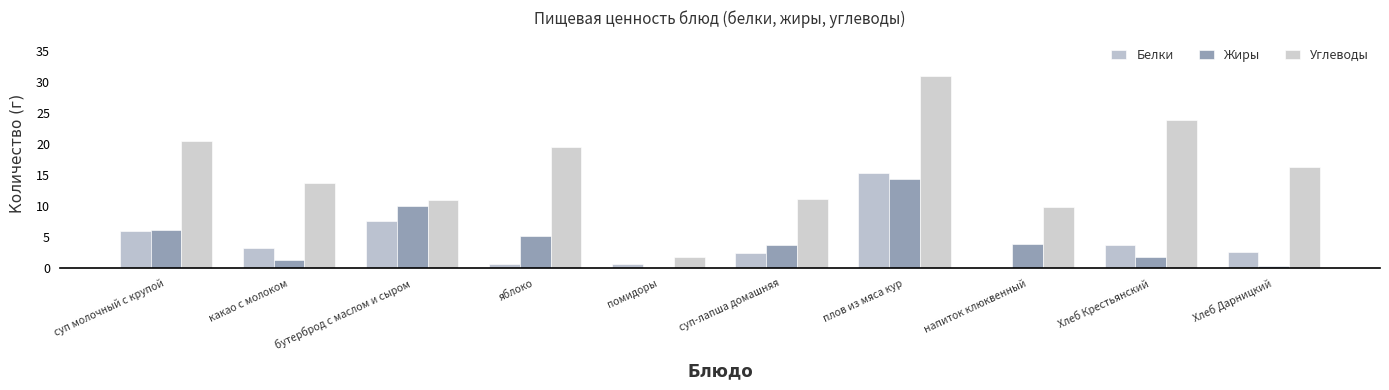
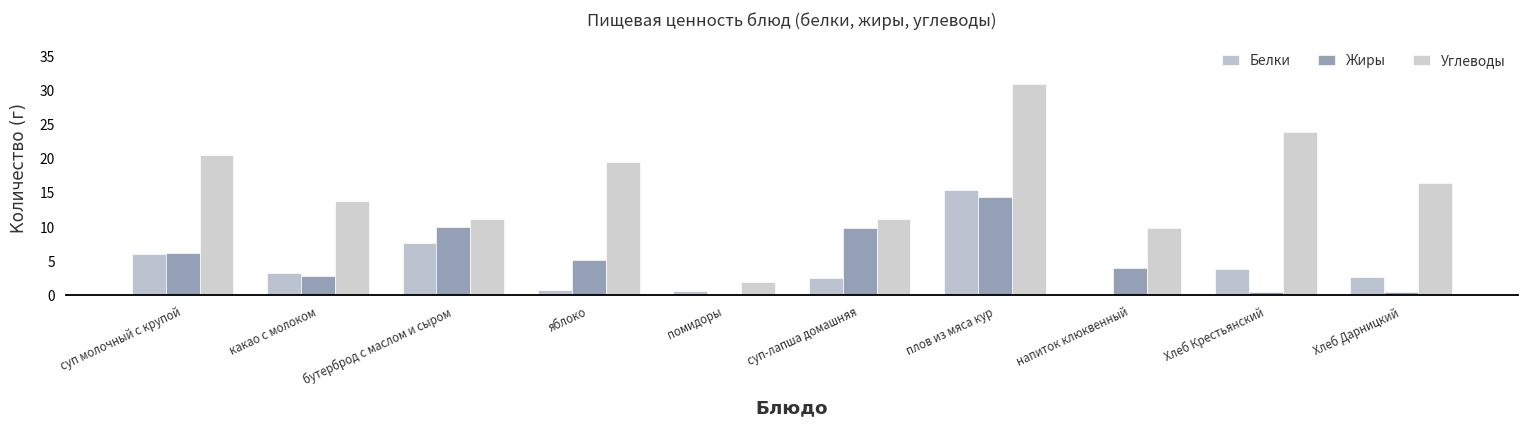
  {
    "Жиры": {
      "суп молочный с крупой": 6,
-     "какао с молоком": 1,
+     "какао с молоком": 3,
      "бутерброд с маслом и сыром": 10,
      "яблоко": 5,
-     "суп-лапша домашняя": 4,
+     "суп-лапша домашняя": 10,
      "плов из мяса кур": 14,
      "напиток клюквенный": 4,
-     "Хлеб Крестьянский": 2,
+     "Хлеб Крестьянский": 0,
      "Хлеб Дарницкий": 0
    }
  }
